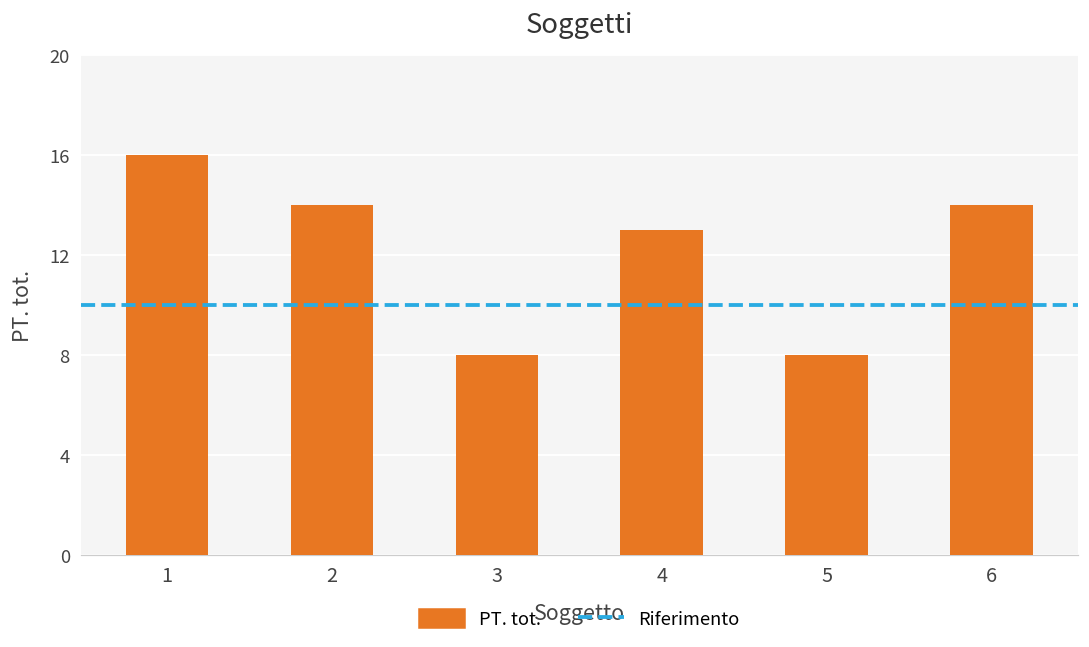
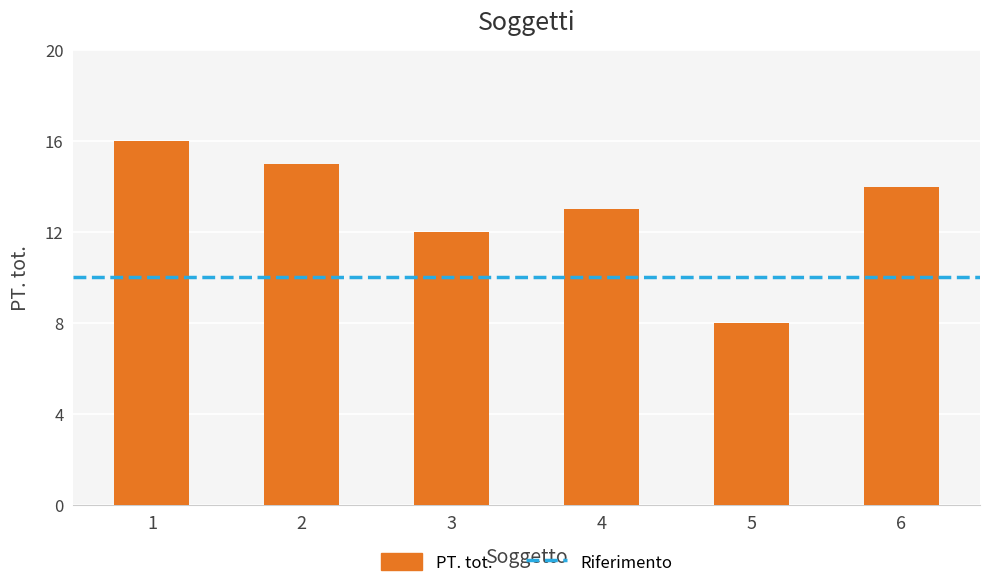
  {
    "1": 16,
-   "2": 14,
-   "3": 8,
+   "2": 15,
+   "3": 12,
    "4": 13,
    "5": 8,
    "6": 14
  }
